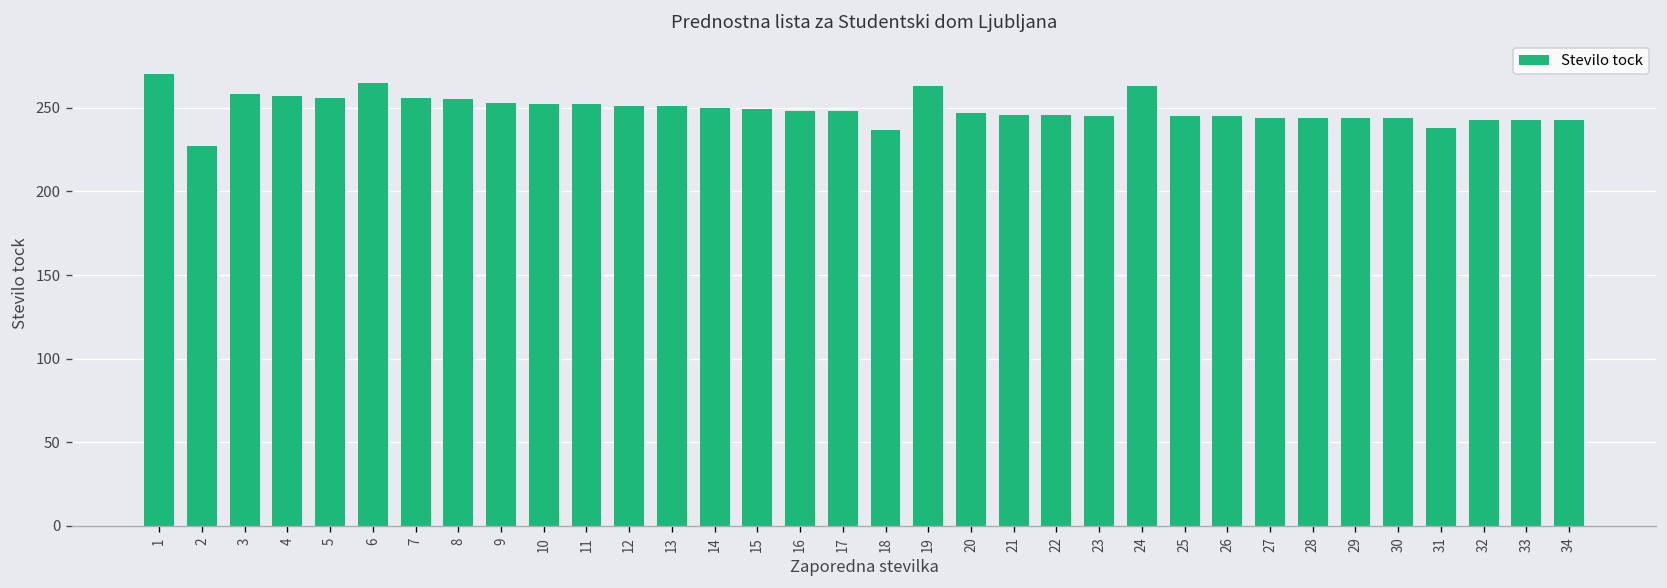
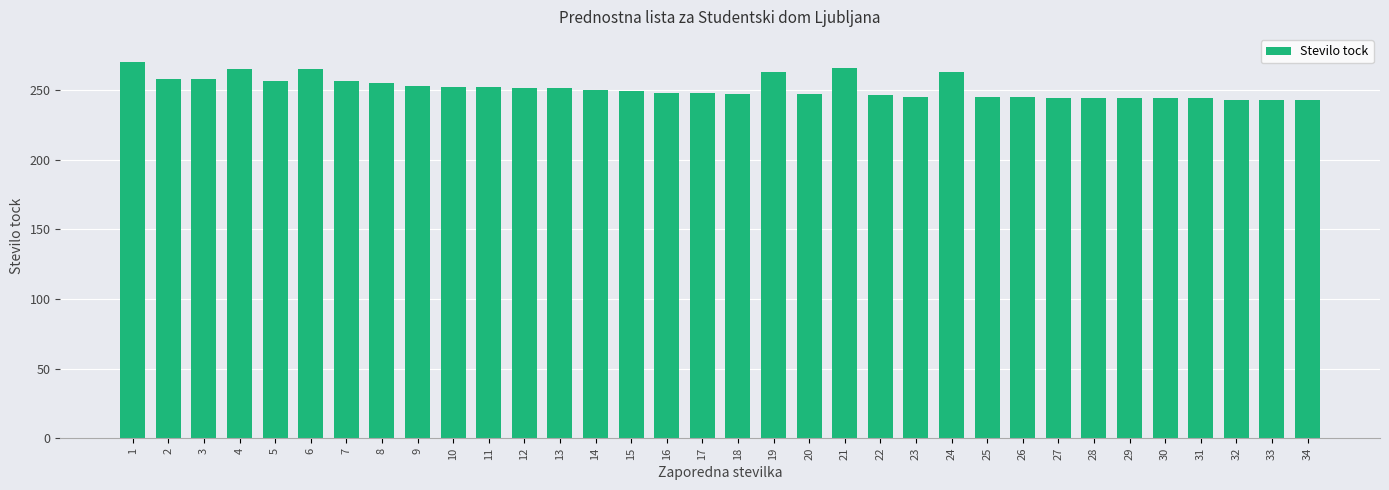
  {
    "1": 270,
-   "2": 227,
+   "2": 258,
    "3": 258,
-   "4": 257,
+   "4": 265,
    "5": 256,
    "6": 265,
    "7": 256,
    "8": 255,
    "9": 253,
    "10": 252,
    "11": 252,
    "12": 251,
    "13": 251,
    "14": 250,
    "15": 249,
    "16": 248,
    "17": 248,
-   "18": 237,
+   "18": 247,
    "19": 263,
    "20": 247,
-   "21": 246,
+   "21": 266,
    "22": 246,
    "23": 245,
    "24": 263,
    "25": 245,
    "26": 245,
    "27": 244,
    "28": 244,
    "29": 244,
    "30": 244,
-   "31": 238,
+   "31": 244,
    "32": 243,
    "33": 243,
    "34": 243
  }
